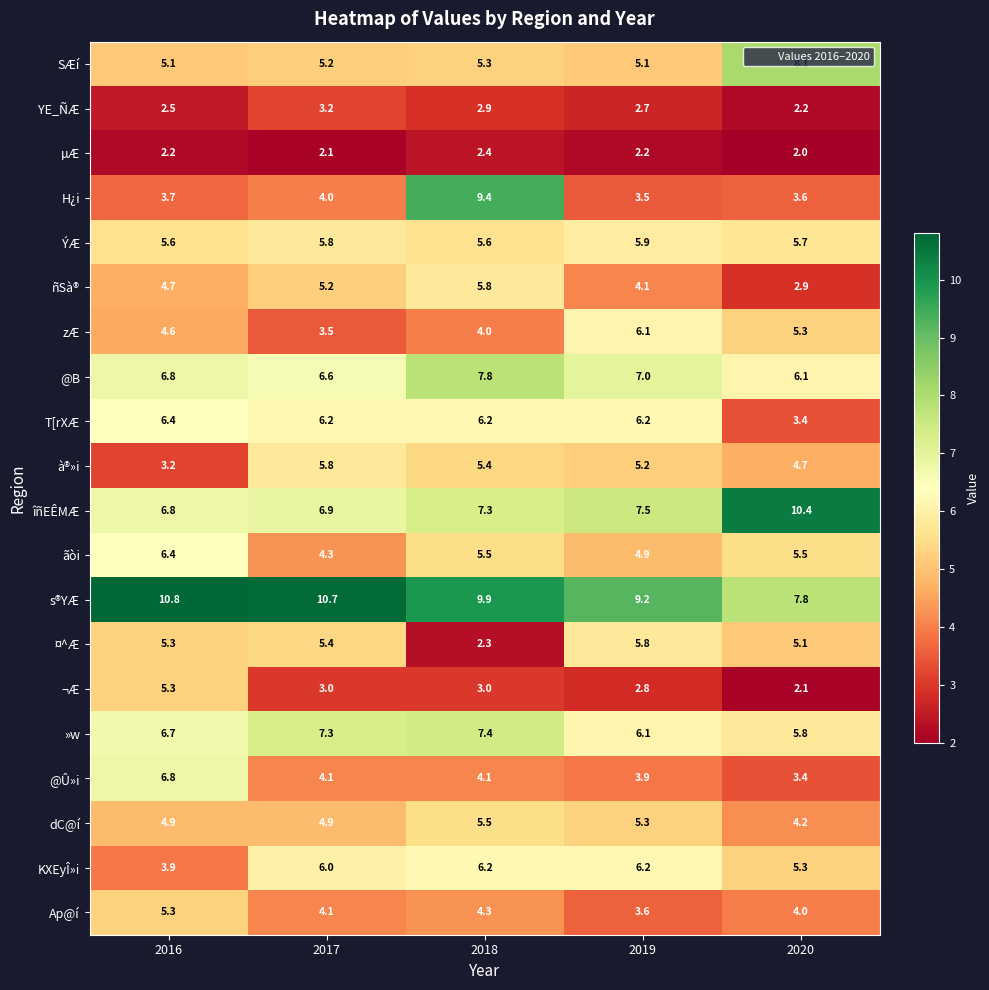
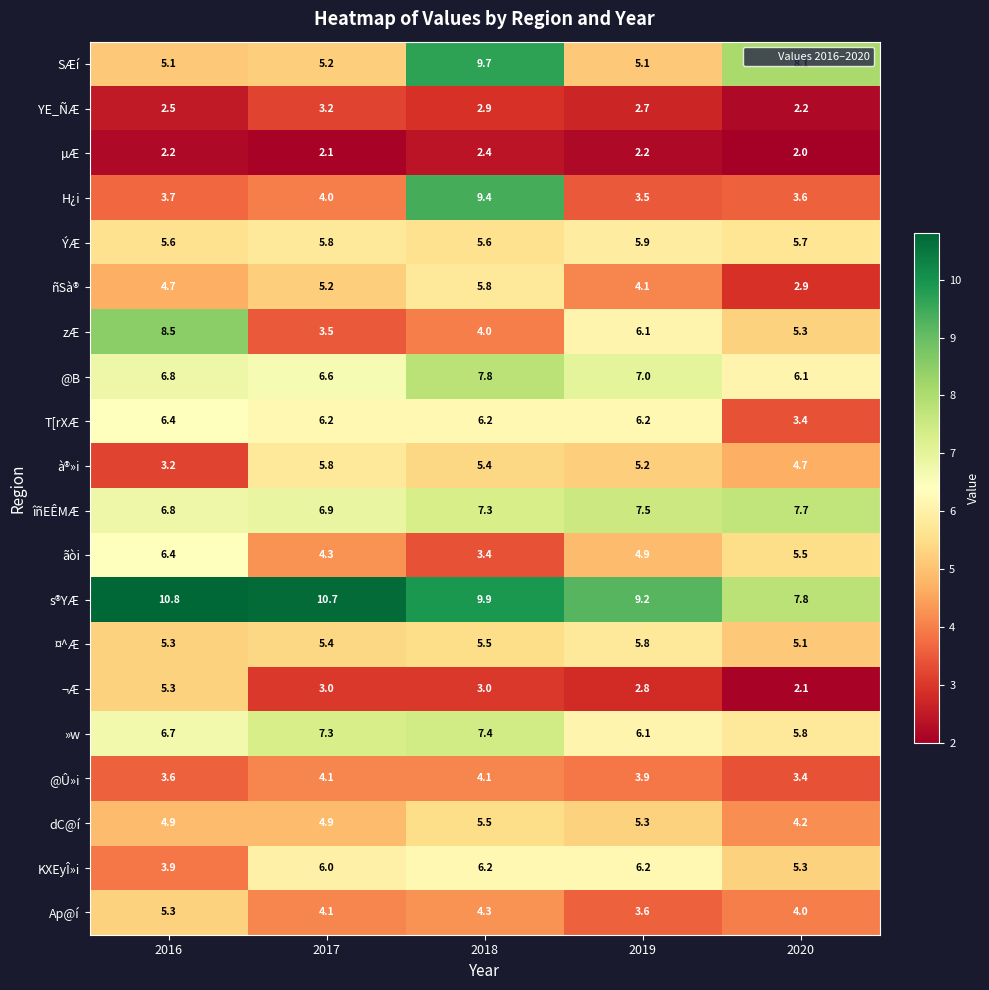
  {
    "SÆí": {
      "2016": 5.1,
      "2017": 5.2,
-     "2018": 5.3,
+     "2018": 9.7,
      "2019": 5.1
    },
    "YE_ÑÆ": {
      "2016": 2.5,
      "2017": 3.2,
      "2018": 2.9,
      "2019": 2.7,
      "2020": 2.2
    },
    "µÆ": {
      "2016": 2.2,
      "2017": 2.1,
      "2018": 2.4,
      "2019": 2.2,
      "2020": 2.0
    },
    "H¿i": {
      "2016": 3.7,
      "2017": 4.0,
      "2018": 9.4,
      "2019": 3.5,
      "2020": 3.6
    },
    "ÝÆ": {
      "2016": 5.6,
      "2017": 5.8,
      "2018": 5.6,
      "2019": 5.9,
      "2020": 5.7
    },
    "ñSà®": {
      "2016": 4.7,
      "2017": 5.2,
      "2018": 5.8,
      "2019": 4.1,
      "2020": 2.9
    },
    "zÆ": {
-     "2016": 4.6,
+     "2016": 8.5,
      "2017": 3.5,
      "2018": 4.0,
      "2019": 6.1,
      "2020": 5.3
    },
    "@B": {
      "2016": 6.8,
      "2017": 6.6,
      "2018": 7.8,
      "2019": 7.0,
      "2020": 6.1
    },
    "T[rXÆ": {
      "2016": 6.4,
      "2017": 6.2,
      "2018": 6.2,
      "2019": 6.2,
      "2020": 3.4
    },
    "à®»i": {
      "2016": 3.2,
      "2017": 5.8,
      "2018": 5.4,
      "2019": 5.2,
      "2020": 4.7
    },
    "îñEÊMÆ": {
      "2016": 6.8,
      "2017": 6.9,
      "2018": 7.3,
      "2019": 7.5,
-     "2020": 10.4
+     "2020": 7.7
    },
    "ãòi": {
      "2016": 6.4,
      "2017": 4.3,
-     "2018": 5.5,
+     "2018": 3.4,
      "2019": 4.9,
      "2020": 5.5
    },
    "s®YÆ": {
      "2016": 10.8,
      "2017": 10.7,
      "2018": 9.9,
      "2019": 9.2,
      "2020": 7.8
    },
    "¤^Æ": {
      "2016": 5.3,
      "2017": 5.4,
-     "2018": 2.3,
+     "2018": 5.5,
      "2019": 5.8,
      "2020": 5.1
    },
    "¬Æ": {
      "2016": 5.3,
      "2017": 3.0,
      "2018": 3.0,
      "2019": 2.8,
      "2020": 2.1
    },
    "»w": {
      "2016": 6.7,
      "2017": 7.3,
      "2018": 7.4,
      "2019": 6.1,
      "2020": 5.8
    },
    "@Û»i": {
-     "2016": 6.8,
+     "2016": 3.6,
      "2017": 4.1,
      "2018": 4.1,
      "2019": 3.9,
      "2020": 3.4
    },
    "dC@í": {
      "2016": 4.9,
      "2017": 4.9,
      "2018": 5.5,
      "2019": 5.3,
      "2020": 4.2
    },
    "KXEyÎ»i": {
      "2016": 3.9,
      "2017": 6.0,
      "2018": 6.2,
      "2019": 6.2,
      "2020": 5.3
    },
    "Ap@í": {
      "2016": 5.3,
      "2017": 4.1,
      "2018": 4.3,
      "2019": 3.6,
      "2020": 4.0
    }
  }
